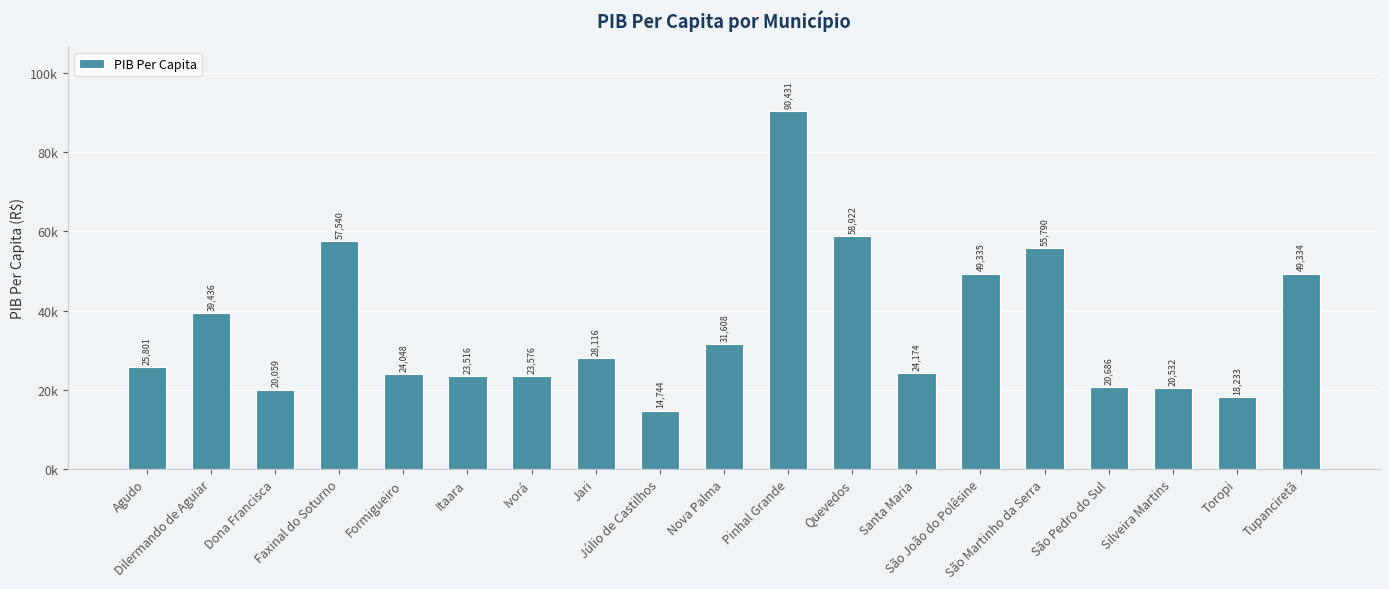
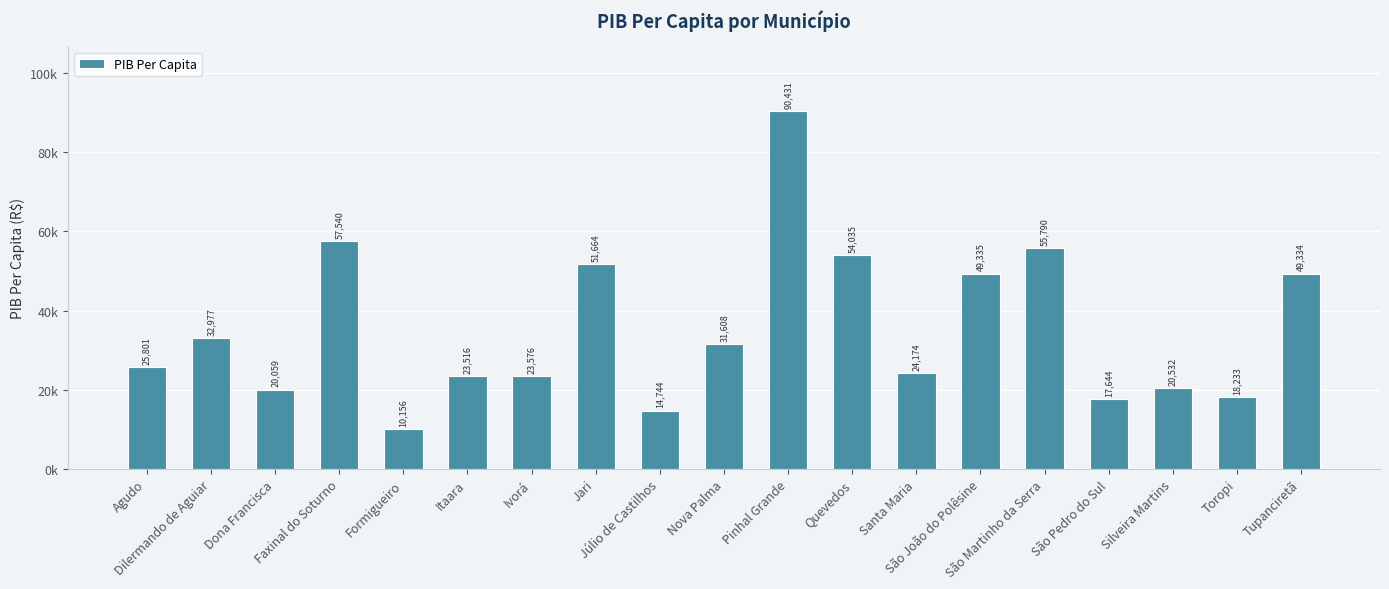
  {
    "Agudo": "25,801",
-   "Dilermando de Aguiar": "39,436",
+   "Dilermando de Aguiar": "32,977",
    "Dona Francisca": "20,059",
    "Faxinal do Soturno": "57,540",
-   "Formigueiro": "24,048",
+   "Formigueiro": "10,156",
    "Itaara": "23,516",
    "Ivorá": "23,576",
-   "Jari": "28,116",
+   "Jari": "51,664",
    "Júlio de Castilhos": "14,744",
    "Nova Palma": "31,608",
    "Pinhal Grande": "90,431",
-   "Quevedos": "58,922",
+   "Quevedos": "54,035",
    "Santa Maria": "24,174",
    "São João do Polêsine": "49,335",
    "São Martinho da Serra": "55,790",
-   "São Pedro do Sul": "20,686",
+   "São Pedro do Sul": "17,644",
    "Silveira Martins": "20,532",
    "Toropi": "18,233",
    "Tupanciretã": "49,334"
  }
